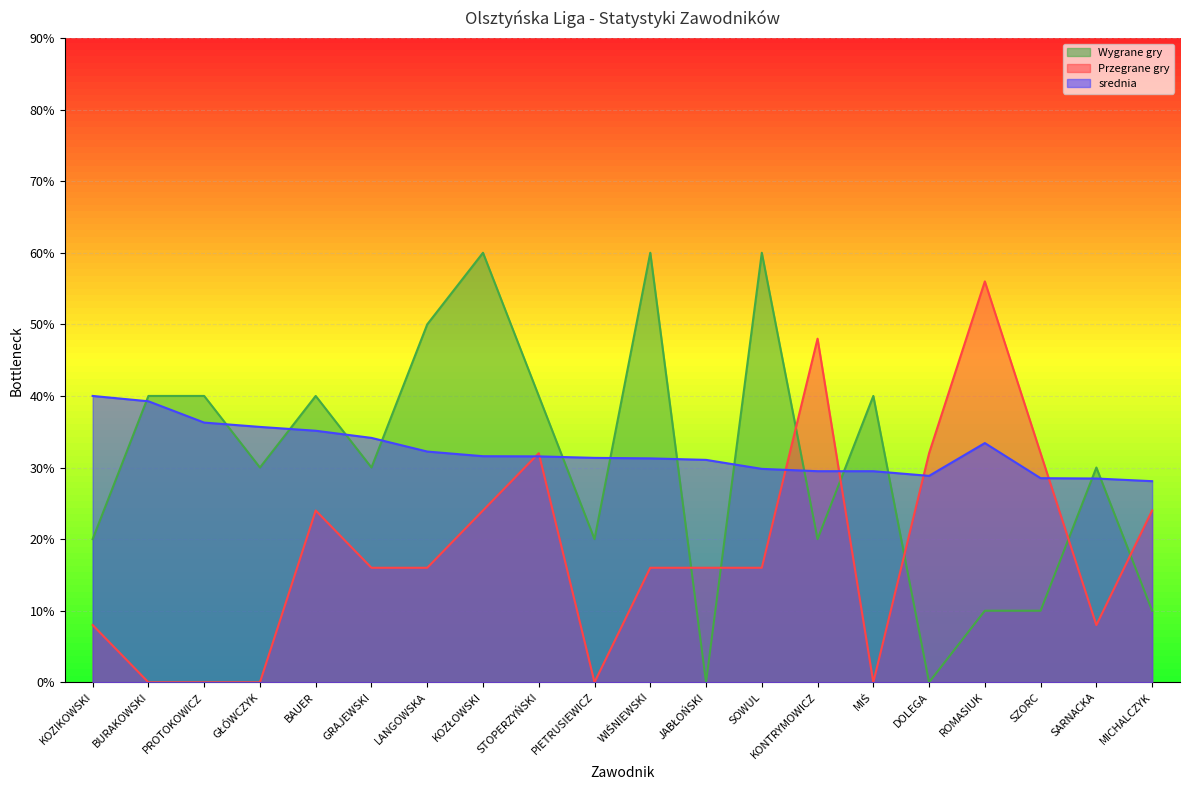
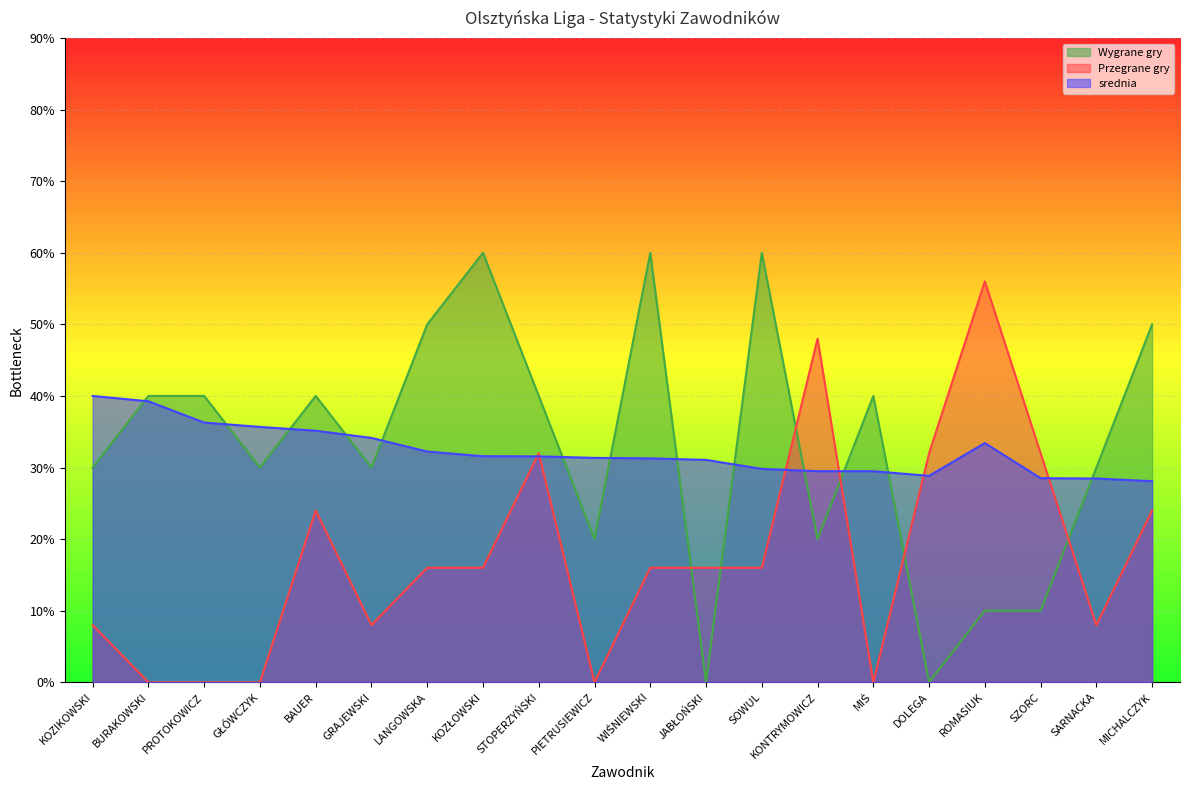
  {
    "Wygrane gry": {
-     "KOZIKOWSKI": "20%",
+     "KOZIKOWSKI": "30%",
      "BURAKOWSKI": "40%",
      "PROTOKOWICZ": "40%",
      "GŁÓWCZYK": "30%",
      "BAUER": "40%",
      "GRAJEWSKI": "30%",
      "LANGOWSKA": "50%",
      "KOZŁOWSKI": "60%",
      "STOPERZYŃSKI": "40%",
      "PIETRUSIEWICZ": "20%",
      "WIŚNIEWSKI": "60%",
      "JABŁOŃSKI": "0%",
      "SOWUL": "60%",
      "KONTRYMOWICZ": "20%",
      "MIŚ": "40%",
      "DOLEGA": "0%",
      "ROMASIUK": "10%",
      "SZORC": "10%",
      "SARNACKA": "30%",
-     "MICHALCZYK": "10%"
+     "MICHALCZYK": "50%"
    },
    "Przegrane gry": {
      "KOZIKOWSKI": "8%",
      "BURAKOWSKI": "0%",
      "PROTOKOWICZ": "0%",
      "GŁÓWCZYK": "0%",
      "BAUER": "24%",
-     "GRAJEWSKI": "16%",
+     "GRAJEWSKI": "8%",
      "LANGOWSKA": "16%",
-     "KOZŁOWSKI": "24%",
+     "KOZŁOWSKI": "16%",
      "STOPERZYŃSKI": "32%",
      "PIETRUSIEWICZ": "0%",
      "WIŚNIEWSKI": "16%",
      "JABŁOŃSKI": "16%",
      "SOWUL": "16%",
      "KONTRYMOWICZ": "48%",
      "MIŚ": "0%",
      "DOLEGA": "32%",
      "ROMASIUK": "56%",
      "SZORC": "32%",
      "SARNACKA": "8%",
      "MICHALCZYK": "24%"
    },
    "srednia": {
      "KOZIKOWSKI": "40%",
      "BURAKOWSKI": "39%",
      "PROTOKOWICZ": "36%",
      "GŁÓWCZYK": "36%",
      "BAUER": "35%",
      "GRAJEWSKI": "34%",
      "LANGOWSKA": "32%",
      "KOZŁOWSKI": "32%",
      "STOPERZYŃSKI": "32%",
      "PIETRUSIEWICZ": "31%",
      "WIŚNIEWSKI": "31%",
      "JABŁOŃSKI": "31%",
      "SOWUL": "30%",
      "KONTRYMOWICZ": "29%",
      "MIŚ": "29%",
      "DOLEGA": "29%",
      "ROMASIUK": "33%",
      "SZORC": "29%",
      "SARNACKA": "28%",
      "MICHALCZYK": "28%"
    }
  }
